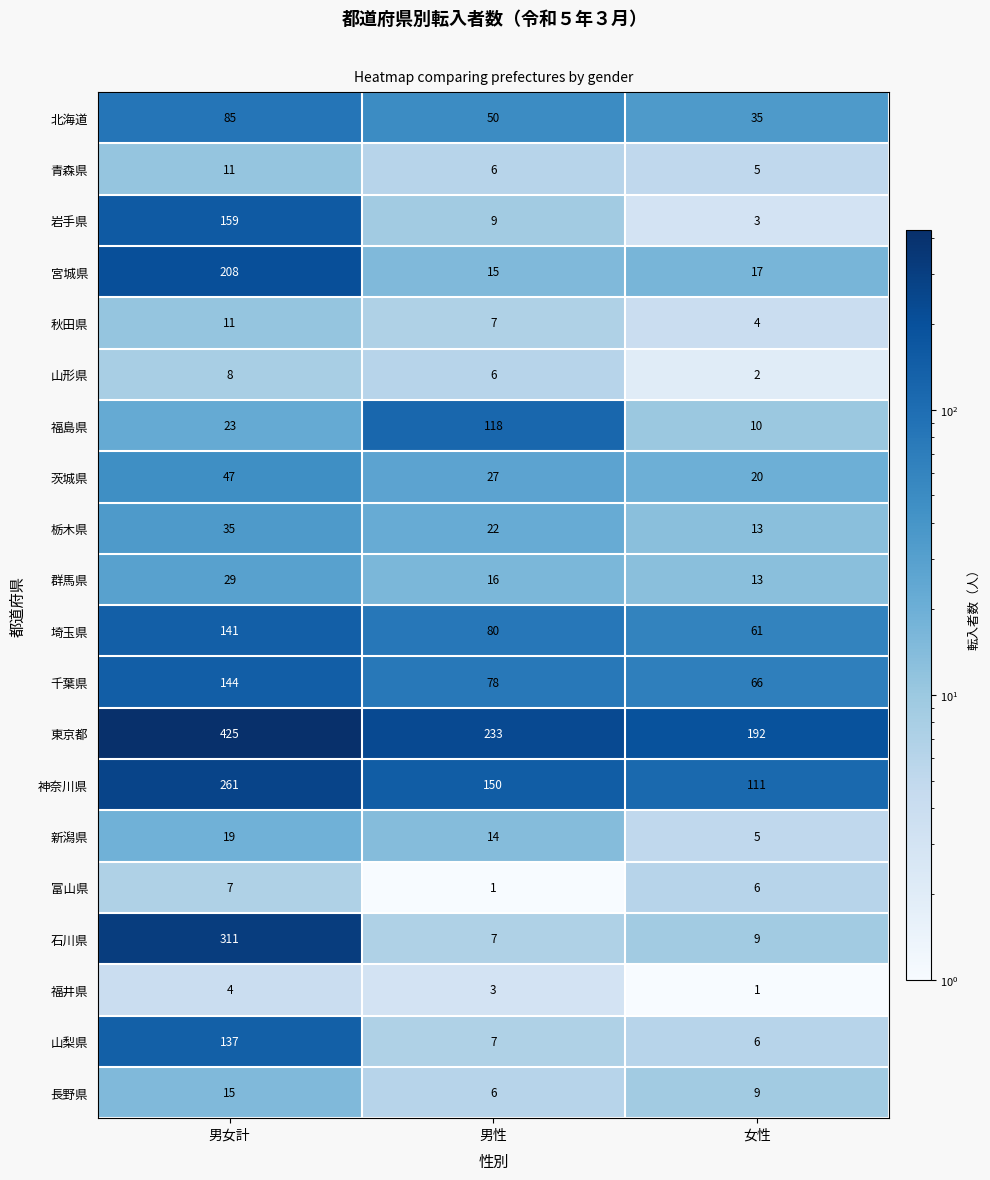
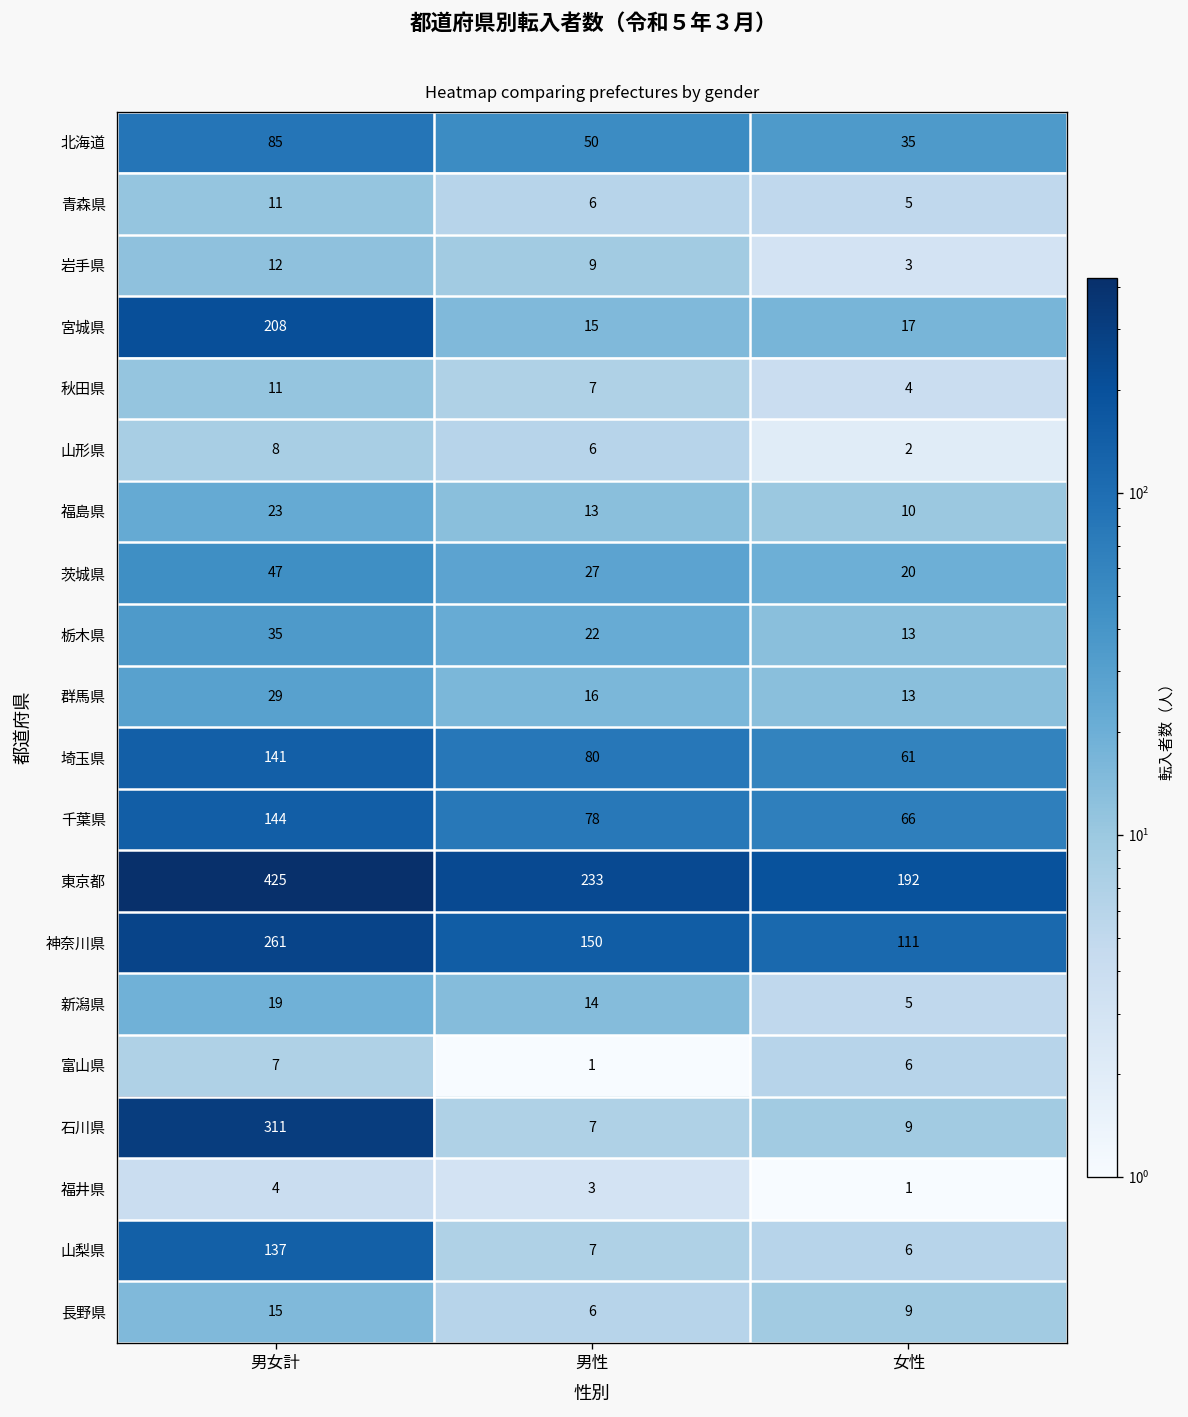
  {
    "北海道": {
      "男女計": 85,
      "男性": 50,
      "女性": 35
    },
    "青森県": {
      "男女計": 11,
      "男性": 6,
      "女性": 5
    },
    "岩手県": {
-     "男女計": 159,
+     "男女計": 12,
      "男性": 9,
      "女性": 3
    },
    "宮城県": {
      "男女計": 208,
      "男性": 15,
      "女性": 17
    },
    "秋田県": {
      "男女計": 11,
      "男性": 7,
      "女性": 4
    },
    "山形県": {
      "男女計": 8,
      "男性": 6,
      "女性": 2
    },
    "福島県": {
      "男女計": 23,
-     "男性": 118,
+     "男性": 13,
      "女性": 10
    },
    "茨城県": {
      "男女計": 47,
      "男性": 27,
      "女性": 20
    },
    "栃木県": {
      "男女計": 35,
      "男性": 22,
      "女性": 13
    },
    "群馬県": {
      "男女計": 29,
      "男性": 16,
      "女性": 13
    },
    "埼玉県": {
      "男女計": 141,
      "男性": 80,
      "女性": 61
    },
    "千葉県": {
      "男女計": 144,
      "男性": 78,
      "女性": 66
    },
    "東京都": {
      "男女計": 425,
      "男性": 233,
      "女性": 192
    },
    "神奈川県": {
      "男女計": 261,
      "男性": 150,
      "女性": 111
    },
    "新潟県": {
      "男女計": 19,
      "男性": 14,
      "女性": 5
    },
    "富山県": {
      "男女計": 7,
      "男性": 1,
      "女性": 6
    },
    "石川県": {
      "男女計": 311,
      "男性": 7,
      "女性": 9
    },
    "福井県": {
      "男女計": 4,
      "男性": 3,
      "女性": 1
    },
    "山梨県": {
      "男女計": 137,
      "男性": 7,
      "女性": 6
    },
    "長野県": {
      "男女計": 15,
      "男性": 6,
      "女性": 9
    }
  }
